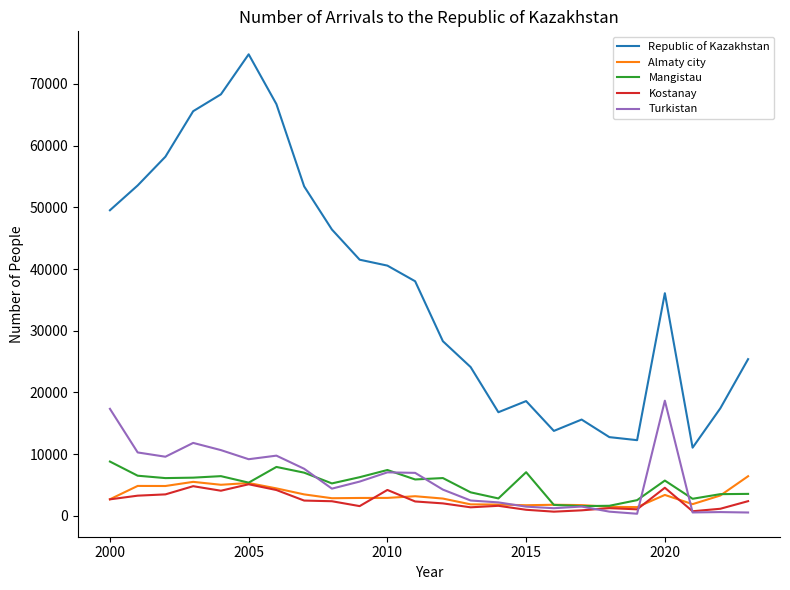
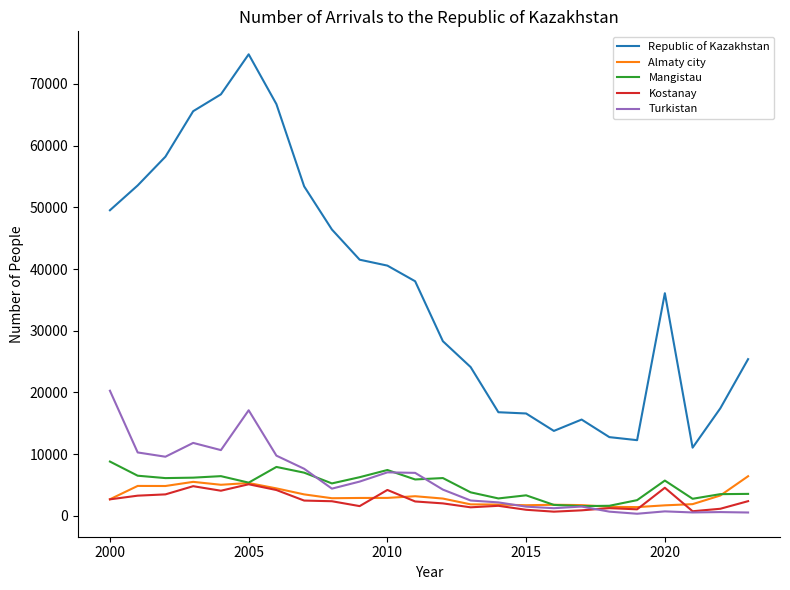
  {
    "Republic of Kazakhstan": {
      "2000": 50000,
      "2005": 75000,
      "2010": 41000,
-     "2015": 19000,
+     "2015": 17000,
      "2020": 36000
    },
    "Almaty city": {
      "2010": 3000,
-     "2020": 3000
+     "2020": 2000
    },
    "Mangistau": {
      "2000": 9000,
-     "2015": 7000,
+     "2015": 3000,
      "2020": 6000
    },
    "Kostanay": {
      "2010": 4000,
      "2015": 1000,
      "2020": 5000
    },
    "Turkistan": {
-     "2000": 17000,
-     "2005": 9000,
-     "2020": 19000
+     "2000": 20000,
+     "2005": 17000,
+     "2020": 1000
    }
  }
